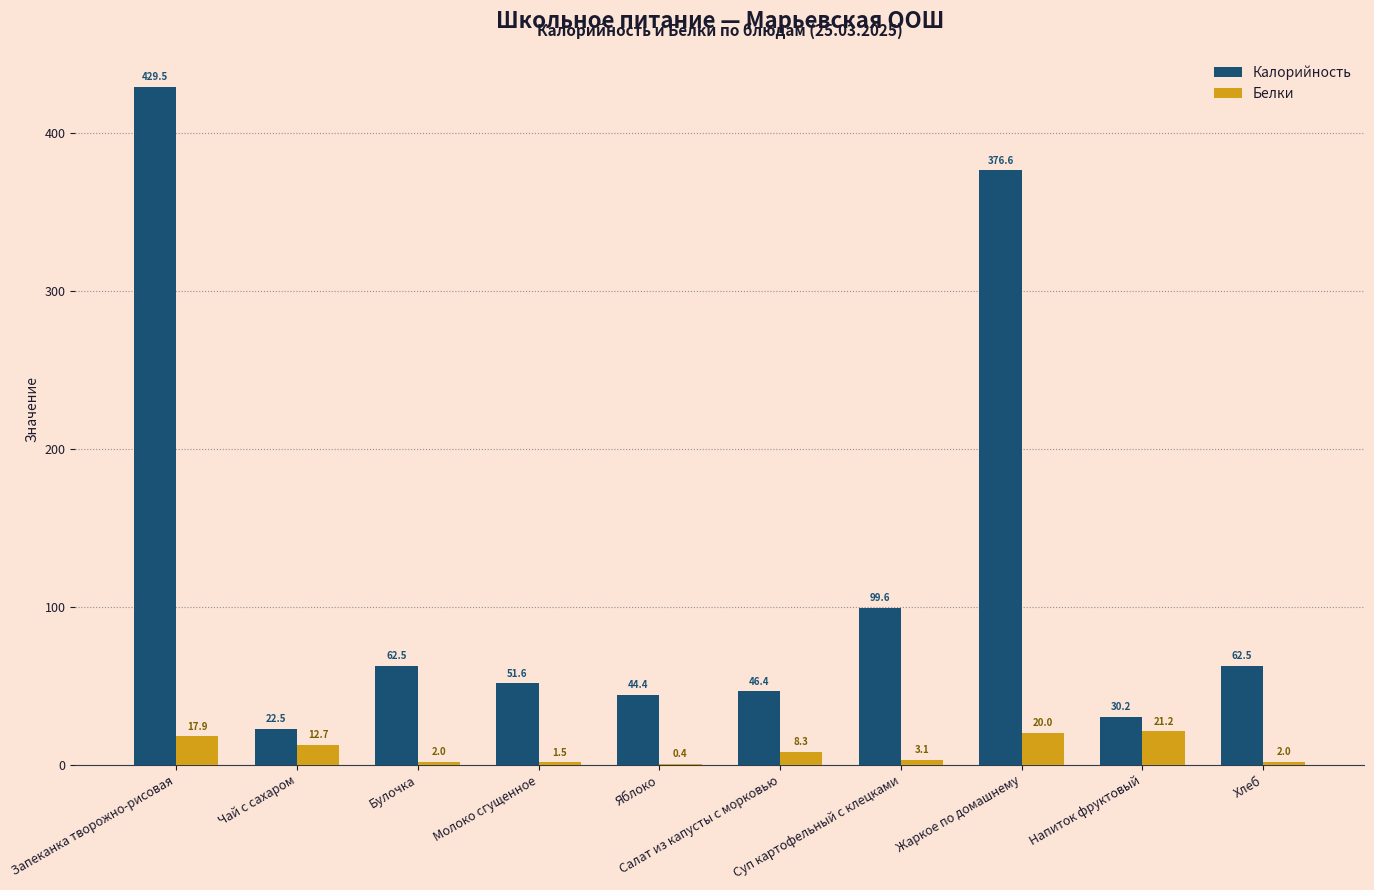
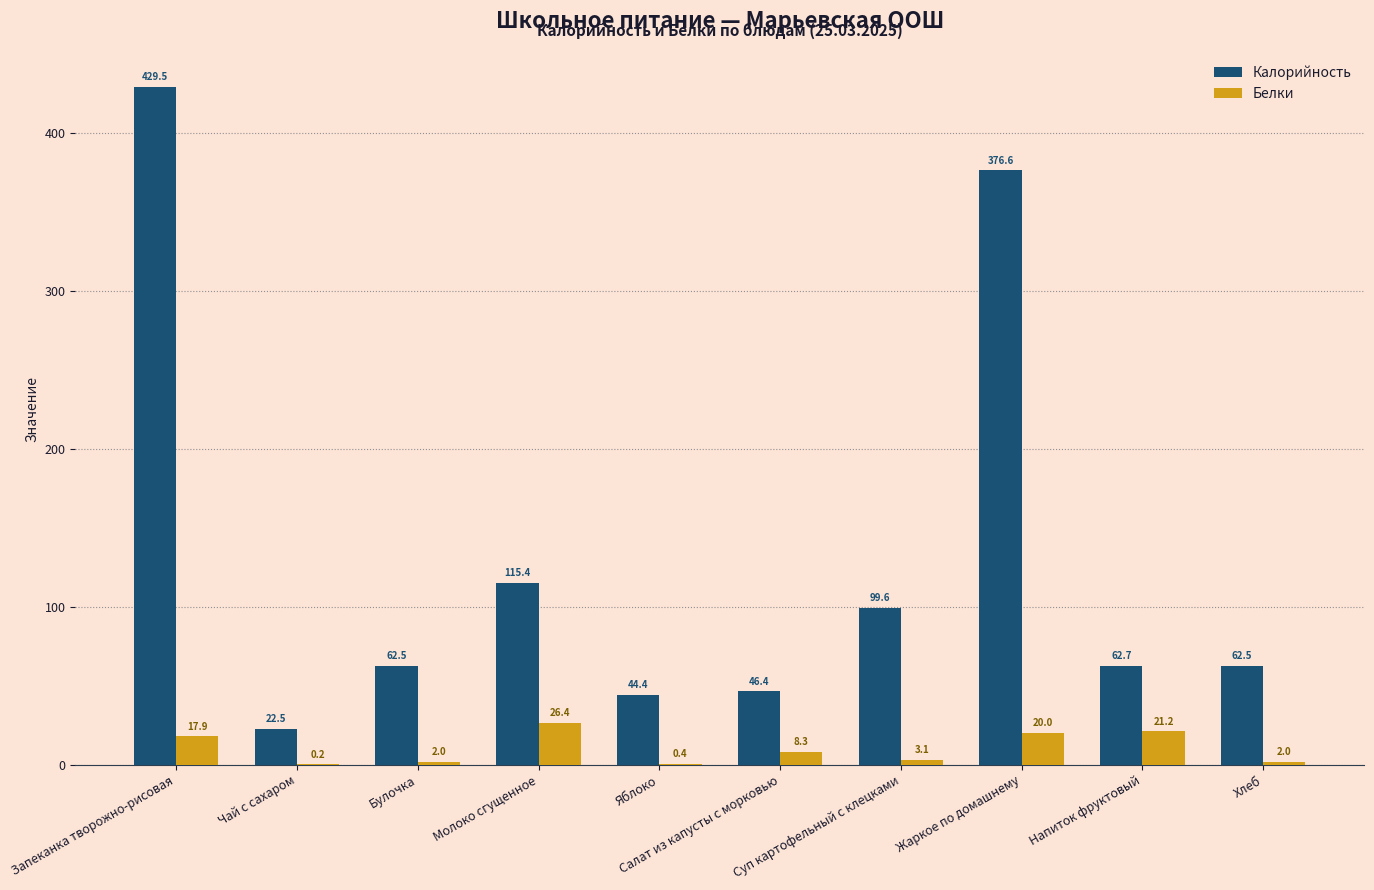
  {
    "Калорийность": {
      "Запеканка творожно-рисовая": 429.5,
      "Чай с сахаром": 22.5,
      "Булочка": 62.5,
-     "Молоко сгущенное": 51.6,
+     "Молоко сгущенное": 115.4,
      "Яблоко": 44.4,
      "Салат из капусты с морковью": 46.4,
      "Суп картофельный с клецками": 99.6,
      "Жаркое по домашнему": 376.6,
-     "Напиток фруктовый": 30.2,
+     "Напиток фруктовый": 62.7,
      "Хлеб": 62.5
    },
    "Белки": {
      "Запеканка творожно-рисовая": 17.9,
-     "Чай с сахаром": 12.7,
+     "Чай с сахаром": 0.2,
      "Булочка": 2.0,
-     "Молоко сгущенное": 1.5,
+     "Молоко сгущенное": 26.4,
      "Яблоко": 0.4,
      "Салат из капусты с морковью": 8.3,
      "Суп картофельный с клецками": 3.1,
      "Жаркое по домашнему": 20.0,
      "Напиток фруктовый": 21.2,
      "Хлеб": 2.0
    }
  }
